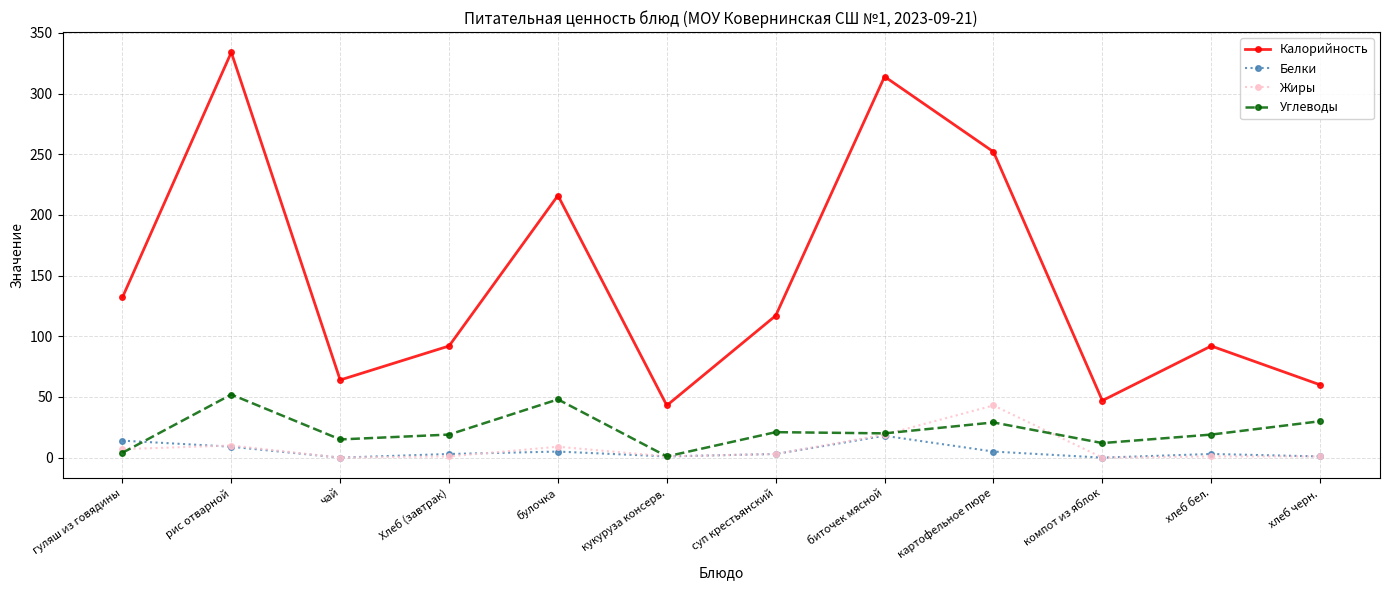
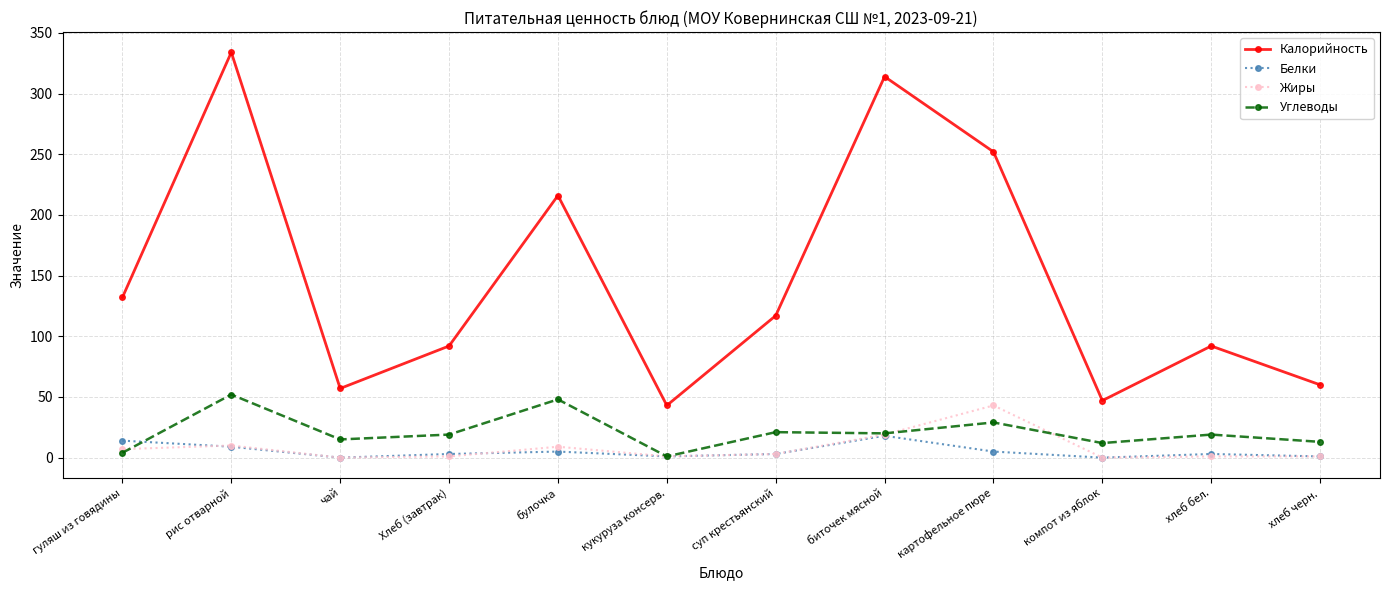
  {
    "Калорийность": {
      "гуляш из говядины": 132,
      "рис отварной": 334,
-     "чай": 64,
+     "чай": 57,
      "Хлеб (завтрак)": 92,
      "булочка": 216,
      "кукуруза консерв.": 43,
      "суп крестьянский": 117,
      "биточек мясной": 314,
      "картофельное пюре": 252,
      "компот из яблок": 47,
      "хлеб бел.": 92,
      "хлеб черн.": 60
    },
    "Белки": {
      "гуляш из говядины": 14,
      "булочка": 5,
      "картофельное пюре": 5
    },
    "Жиры": {
      "гуляш из говядины": 7,
      "булочка": 9,
      "картофельное пюре": 43
    },
    "Углеводы": {
      "гуляш из говядины": 4,
      "рис отварной": 52,
      "чай": 15,
      "Хлеб (завтрак)": 19,
      "булочка": 48,
      "суп крестьянский": 21,
      "картофельное пюре": 29,
      "компот из яблок": 12,
      "хлеб бел.": 19,
-     "хлеб черн.": 30
+     "хлеб черн.": 13
    }
  }
